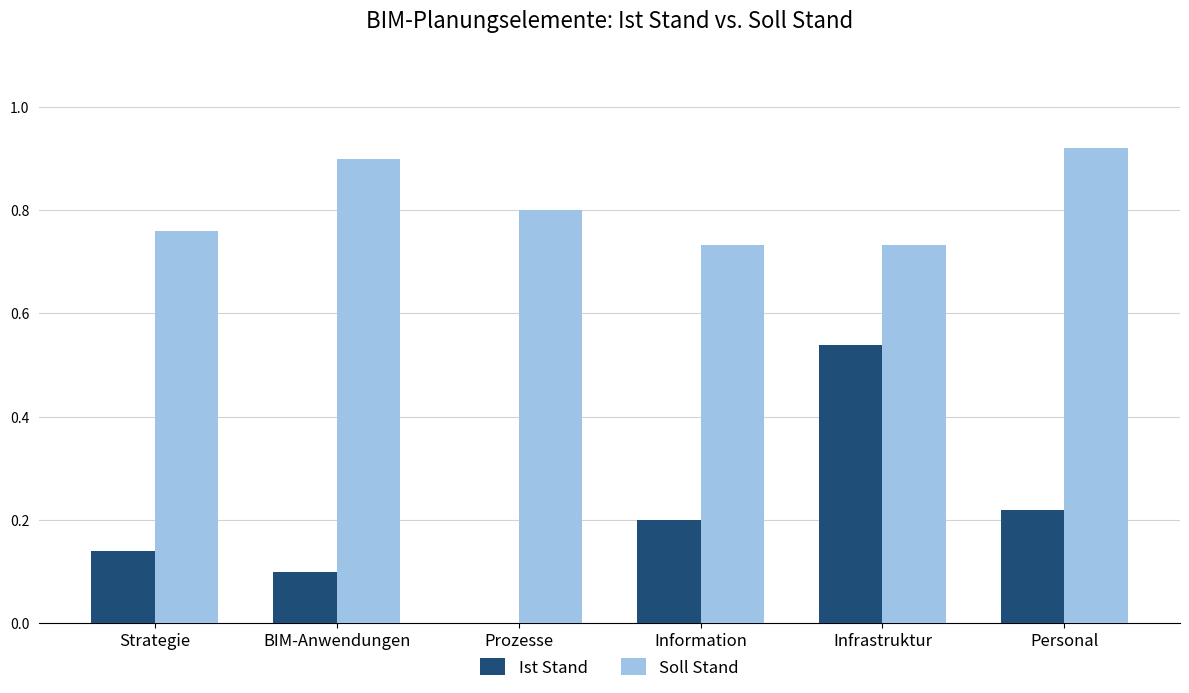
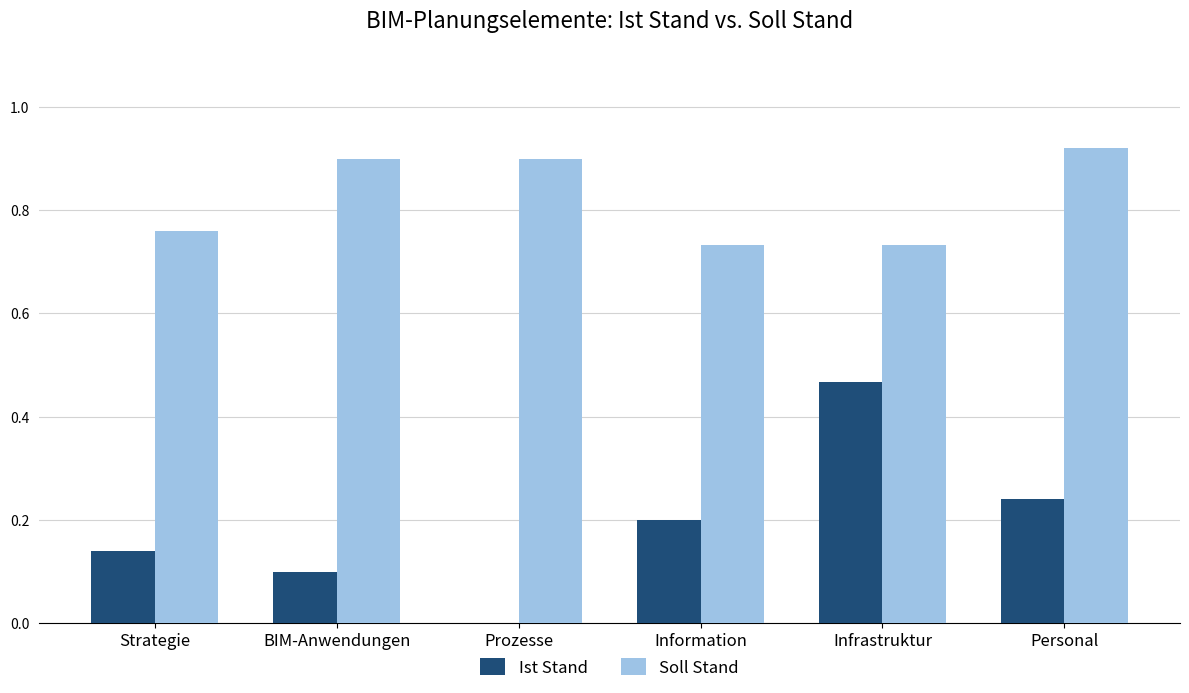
  {
    "Ist Stand": {
      "Strategie": 0.14,
      "BIM-Anwendungen": 0.10,
      "Prozesse": 0.00,
      "Information": 0.20,
-     "Infrastruktur": 0.54,
-     "Personal": 0.22
+     "Infrastruktur": 0.47,
+     "Personal": 0.24
    },
    "Soll Stand": {
      "Strategie": 0.76,
      "BIM-Anwendungen": 0.9,
-     "Prozesse": 0.8,
+     "Prozesse": 0.9,
      "Information": 0.73,
      "Infrastruktur": 0.73,
      "Personal": 0.92
    }
  }
